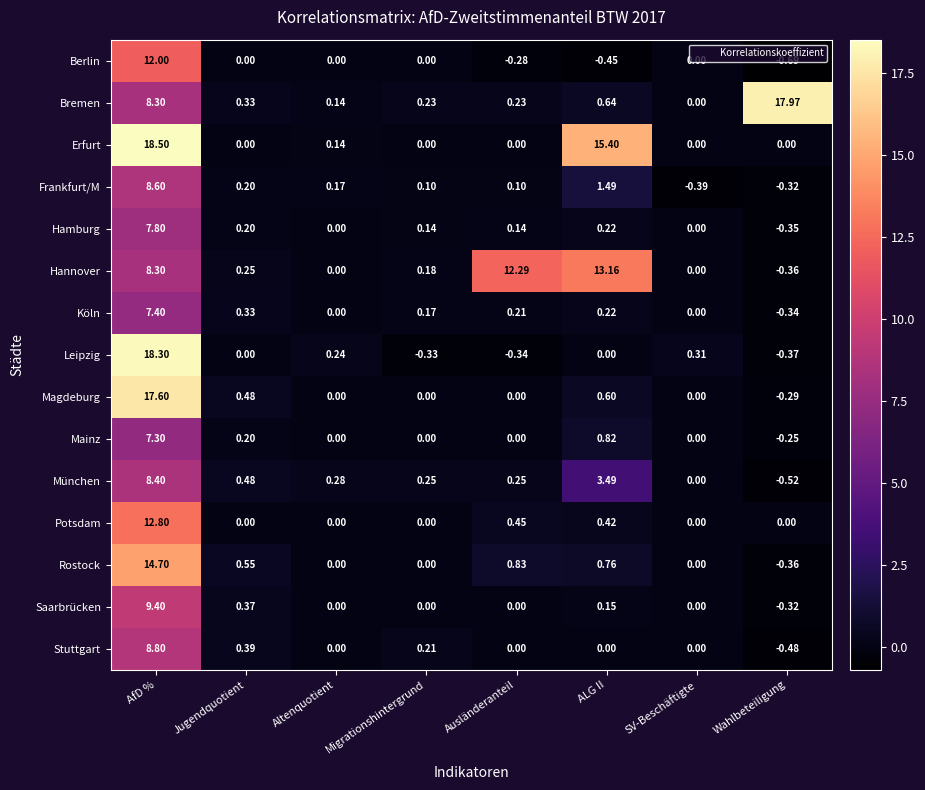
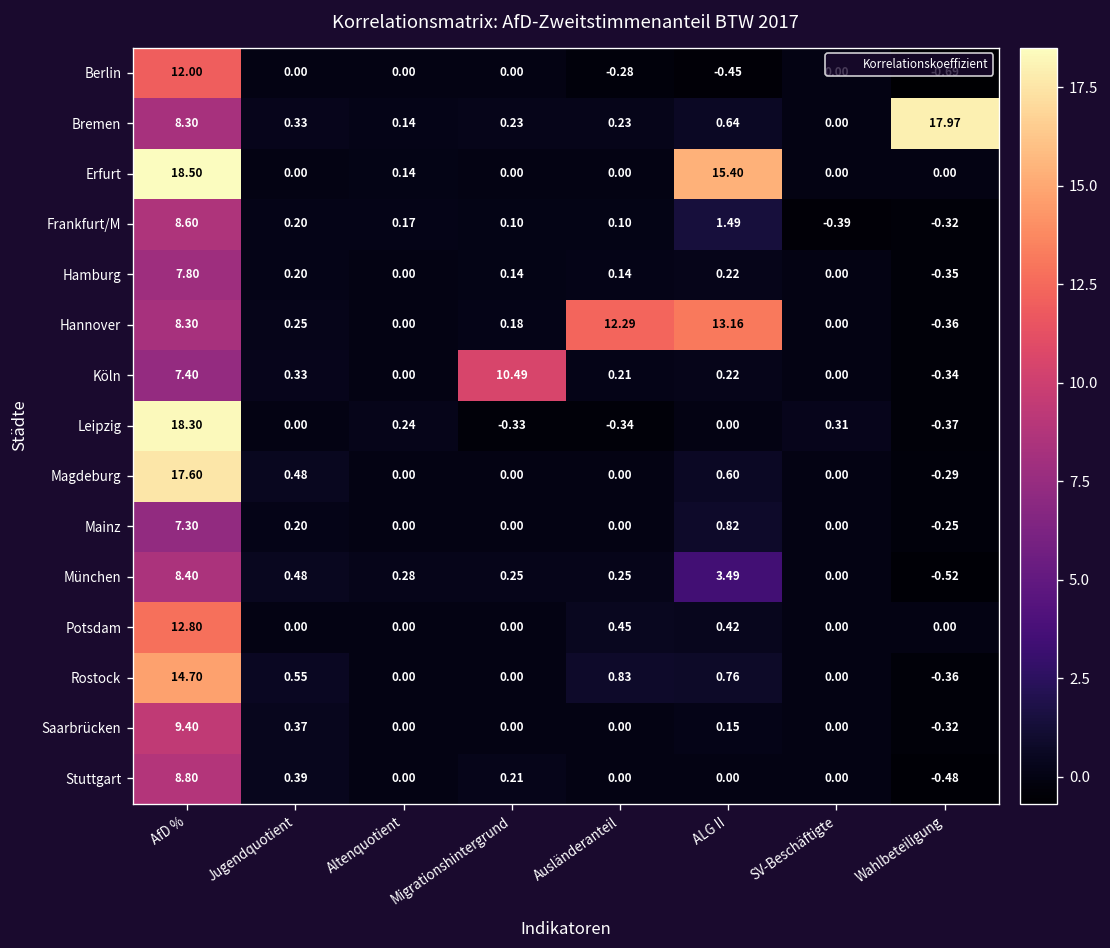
  {
    "Berlin": {
      "AfD %": 12.00,
      "Jugendquotient": 0.00,
      "Altenquotient": 0.00,
      "Migrationshintergrund": 0.00,
      "Ausländeranteil": -0.28,
      "ALG II": -0.45
    },
    "Bremen": {
      "AfD %": 8.30,
      "Jugendquotient": 0.33,
      "Altenquotient": 0.14,
      "Migrationshintergrund": 0.23,
      "Ausländeranteil": 0.23,
      "ALG II": 0.64,
      "SV-Beschäftigte": 0.00,
      "Wahlbeteiligung": 17.97
    },
    "Erfurt": {
      "AfD %": 18.50,
      "Jugendquotient": 0.00,
      "Altenquotient": 0.14,
      "Migrationshintergrund": 0.00,
      "Ausländeranteil": 0.00,
      "ALG II": 15.40,
      "SV-Beschäftigte": 0.00,
      "Wahlbeteiligung": 0.00
    },
    "Frankfurt/M": {
      "AfD %": 8.60,
      "Jugendquotient": 0.20,
      "Altenquotient": 0.17,
      "Migrationshintergrund": 0.10,
      "Ausländeranteil": 0.10,
      "ALG II": 1.49,
      "SV-Beschäftigte": -0.39,
      "Wahlbeteiligung": -0.32
    },
    "Hamburg": {
      "AfD %": 7.80,
      "Jugendquotient": 0.20,
      "Altenquotient": 0.00,
      "Migrationshintergrund": 0.14,
      "Ausländeranteil": 0.14,
      "ALG II": 0.22,
      "SV-Beschäftigte": 0.00,
      "Wahlbeteiligung": -0.35
    },
    "Hannover": {
      "AfD %": 8.30,
      "Jugendquotient": 0.25,
      "Altenquotient": 0.00,
      "Migrationshintergrund": 0.18,
      "Ausländeranteil": 12.29,
      "ALG II": 13.16,
      "SV-Beschäftigte": 0.00,
      "Wahlbeteiligung": -0.36
    },
    "Köln": {
      "AfD %": 7.40,
      "Jugendquotient": 0.33,
      "Altenquotient": 0.00,
-     "Migrationshintergrund": 0.17,
+     "Migrationshintergrund": 10.49,
      "Ausländeranteil": 0.21,
      "ALG II": 0.22,
      "SV-Beschäftigte": 0.00,
      "Wahlbeteiligung": -0.34
    },
    "Leipzig": {
      "AfD %": 18.30,
      "Jugendquotient": 0.00,
      "Altenquotient": 0.24,
      "Migrationshintergrund": -0.33,
      "Ausländeranteil": -0.34,
      "ALG II": 0.00,
      "SV-Beschäftigte": 0.31,
      "Wahlbeteiligung": -0.37
    },
    "Magdeburg": {
      "AfD %": 17.60,
      "Jugendquotient": 0.48,
      "Altenquotient": 0.00,
      "Migrationshintergrund": 0.00,
      "Ausländeranteil": 0.00,
      "ALG II": 0.60,
      "SV-Beschäftigte": 0.00,
      "Wahlbeteiligung": -0.29
    },
    "Mainz": {
      "AfD %": 7.30,
      "Jugendquotient": 0.20,
      "Altenquotient": 0.00,
      "Migrationshintergrund": 0.00,
      "Ausländeranteil": 0.00,
      "ALG II": 0.82,
      "SV-Beschäftigte": 0.00,
      "Wahlbeteiligung": -0.25
    },
    "München": {
      "AfD %": 8.40,
      "Jugendquotient": 0.48,
      "Altenquotient": 0.28,
      "Migrationshintergrund": 0.25,
      "Ausländeranteil": 0.25,
      "ALG II": 3.49,
      "SV-Beschäftigte": 0.00,
      "Wahlbeteiligung": -0.52
    },
    "Potsdam": {
      "AfD %": 12.80,
      "Jugendquotient": 0.00,
      "Altenquotient": 0.00,
      "Migrationshintergrund": 0.00,
      "Ausländeranteil": 0.45,
      "ALG II": 0.42,
      "SV-Beschäftigte": 0.00,
      "Wahlbeteiligung": 0.00
    },
    "Rostock": {
      "AfD %": 14.70,
      "Jugendquotient": 0.55,
      "Altenquotient": 0.00,
      "Migrationshintergrund": 0.00,
      "Ausländeranteil": 0.83,
      "ALG II": 0.76,
      "SV-Beschäftigte": 0.00,
      "Wahlbeteiligung": -0.36
    },
    "Saarbrücken": {
      "AfD %": 9.40,
      "Jugendquotient": 0.37,
      "Altenquotient": 0.00,
      "Migrationshintergrund": 0.00,
      "Ausländeranteil": 0.00,
      "ALG II": 0.15,
      "SV-Beschäftigte": 0.00,
      "Wahlbeteiligung": -0.32
    },
    "Stuttgart": {
      "AfD %": 8.80,
      "Jugendquotient": 0.39,
      "Altenquotient": 0.00,
      "Migrationshintergrund": 0.21,
      "Ausländeranteil": 0.00,
      "ALG II": 0.00,
      "SV-Beschäftigte": 0.00,
      "Wahlbeteiligung": -0.48
    }
  }
